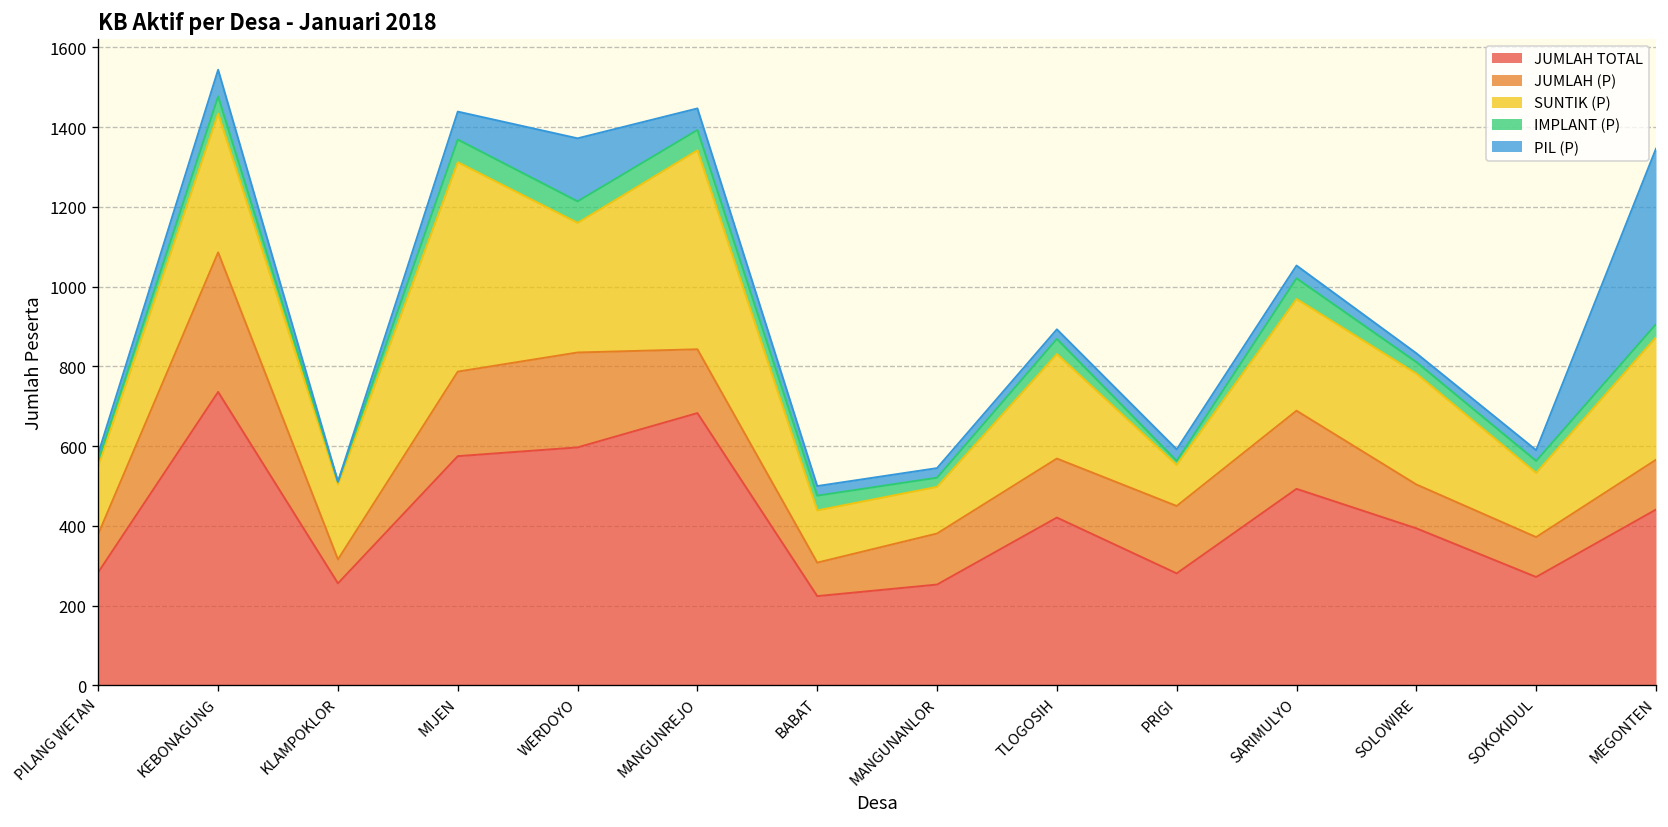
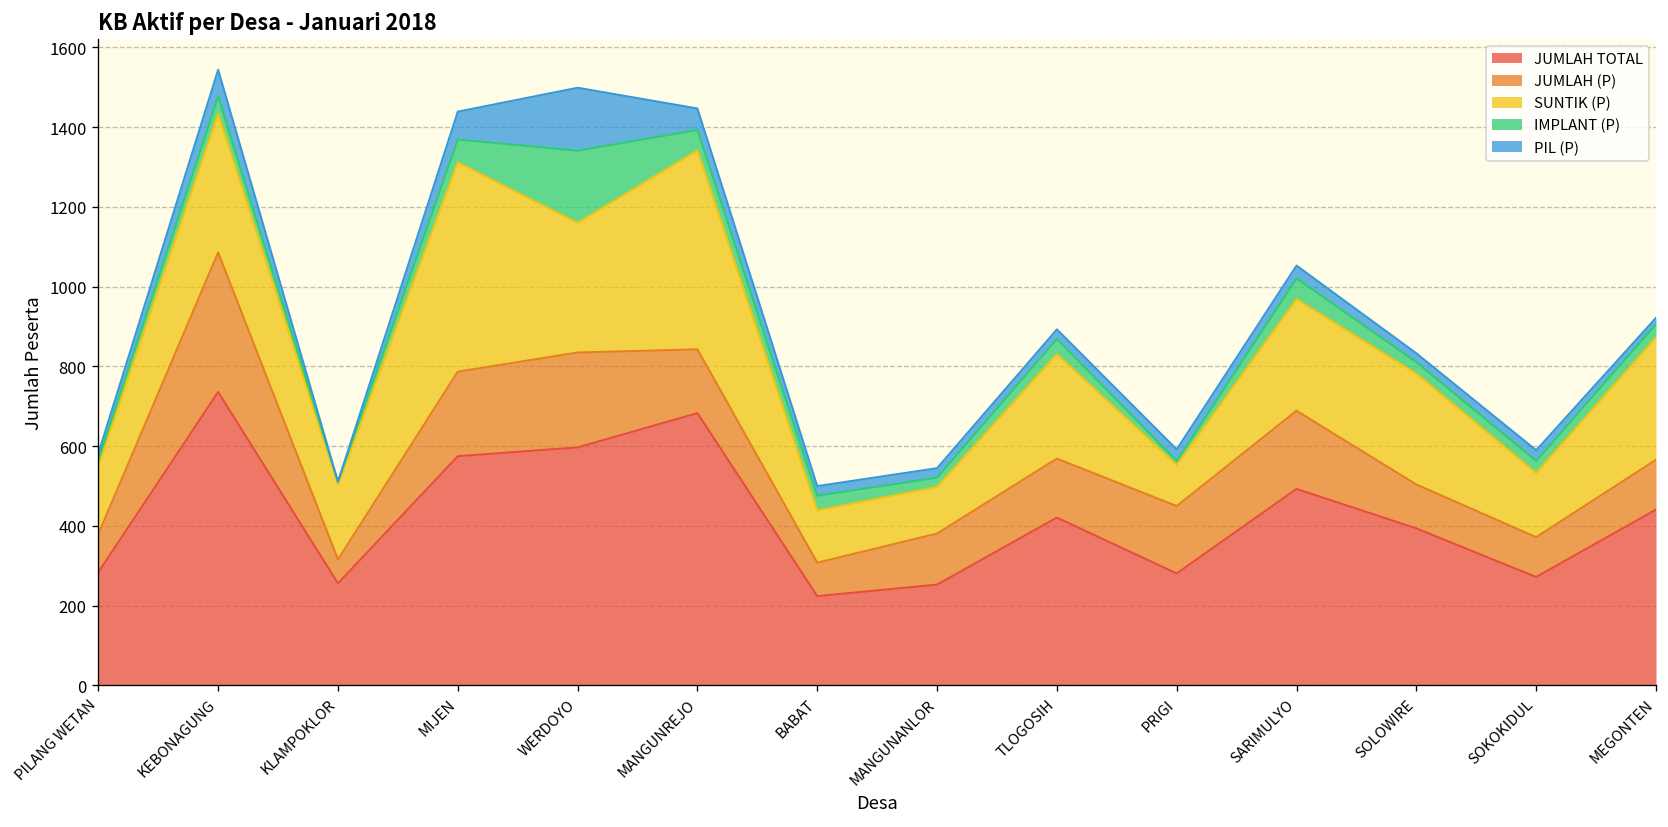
  {
    "SUNTIK (P)": {
      "PILANG WETAN": 170,
      "KEBONAGUNG": 350,
      "MIJEN": 530,
      "WERDOYO": 330,
      "MANGUNREJO": 500,
      "BABAT": 130,
      "MANGUNANLOR": 120,
      "TLOGOSIH": 260,
      "PRIGI": 100,
      "SARIMULYO": 280,
      "SOLOWIRE": 280,
      "SOKOKIDUL": 160,
      "MEGONTEN": 310
    },
    "IMPLANT (P)": {
      "PILANG WETAN": 10,
      "KEBONAGUNG": 40,
      "MIJEN": 60,
-     "WERDOYO": 50,
+     "WERDOYO": 180,
      "MANGUNREJO": 50,
      "BABAT": 40,
      "MANGUNANLOR": 20,
      "TLOGOSIH": 40,
      "PRIGI": 10,
      "SARIMULYO": 50,
      "SOLOWIRE": 30,
      "SOKOKIDUL": 30,
      "MEGONTEN": 30
    },
    "PIL (P)": {
      "PILANG WETAN": 20,
      "KEBONAGUNG": 70,
      "MIJEN": 70,
      "WERDOYO": 160,
      "MANGUNREJO": 50,
      "BABAT": 20,
      "MANGUNANLOR": 20,
      "TLOGOSIH": 20,
      "PRIGI": 30,
      "SARIMULYO": 30,
      "SOLOWIRE": 20,
      "SOKOKIDUL": 30,
-     "MEGONTEN": 440
+     "MEGONTEN": 20
    }
  }
